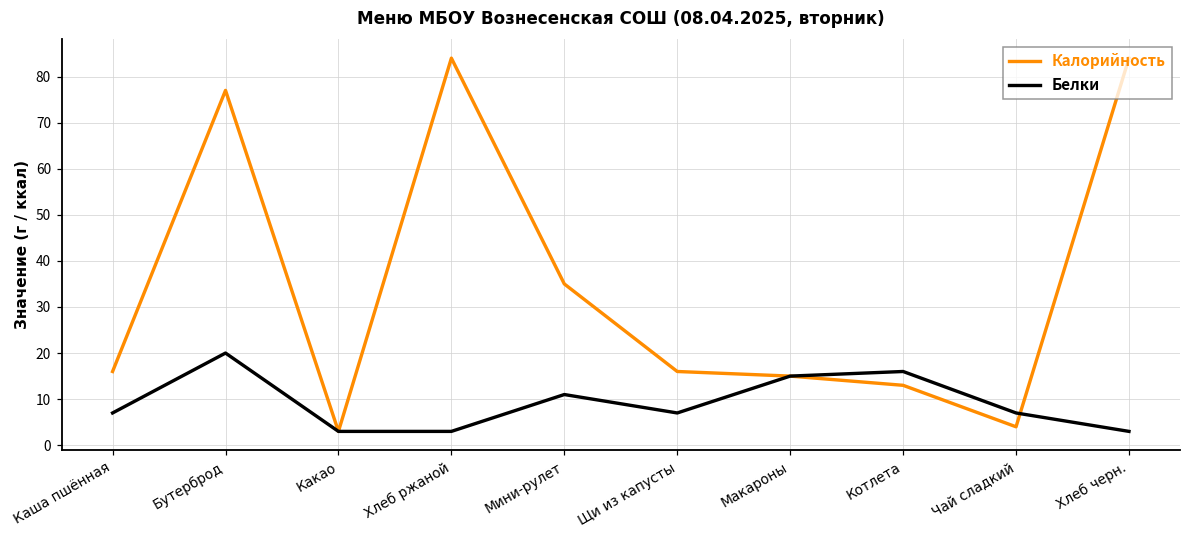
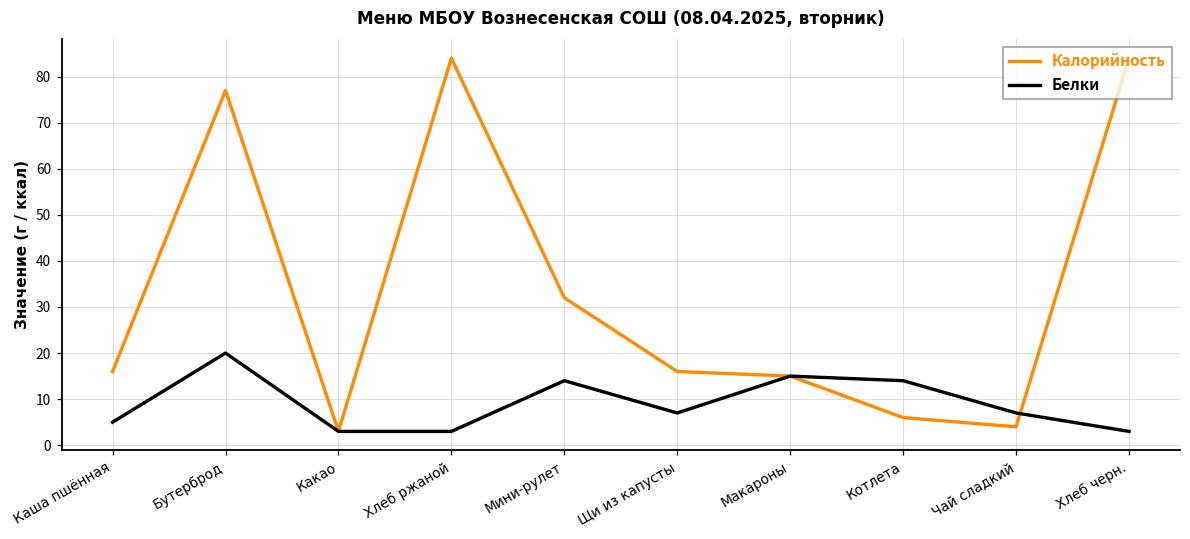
  {
    "Калорийность": {
      "Каша пшённая": 16,
      "Бутерброд": 77,
      "Хлеб ржаной": 84,
-     "Мини-рулет": 35,
+     "Мини-рулет": 32,
      "Щи из капусты": 16,
-     "Котлета": 13,
+     "Котлета": 6,
      "Чай сладкий": 4
    },
    "Белки": {
-     "Каша пшённая": 7,
+     "Каша пшённая": 5,
      "Бутерброд": 20,
      "Хлеб ржаной": 3,
-     "Мини-рулет": 11,
+     "Мини-рулет": 14,
      "Щи из капусты": 7,
-     "Котлета": 16,
+     "Котлета": 14,
      "Чай сладкий": 7,
      "Хлеб черн.": 3
    }
  }
